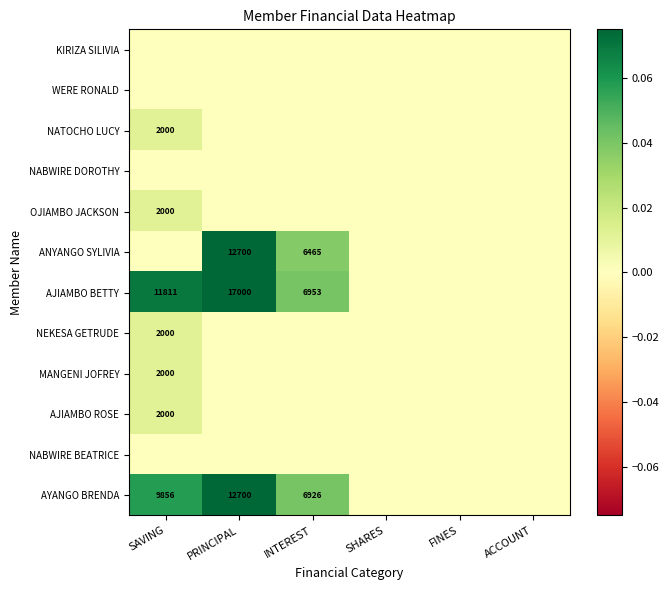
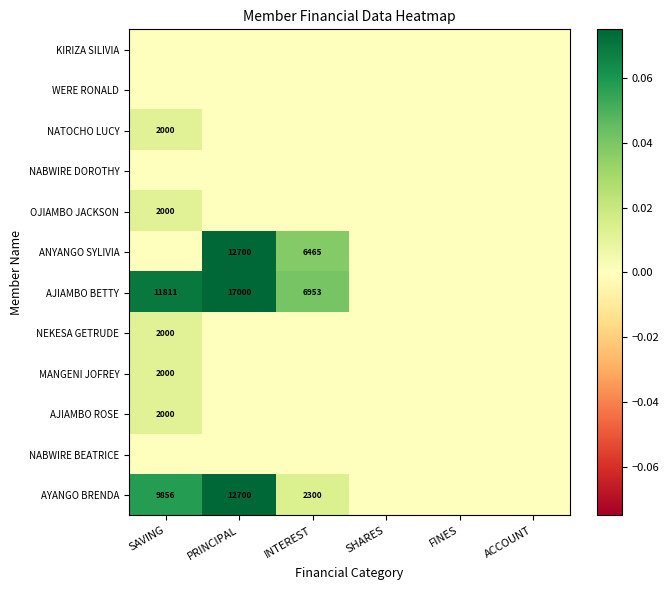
  {
    "NATOCHO LUCY": {
      "SAVING": 2000
    },
    "OJIAMBO JACKSON": {
      "SAVING": 2000
    },
    "ANYANGO SYLIVIA": {
      "PRINCIPAL": 12700,
      "INTEREST": 6465
    },
    "AJIAMBO BETTY": {
      "SAVING": 11811,
      "PRINCIPAL": 17000,
      "INTEREST": 6953
    },
    "NEKESA GETRUDE": {
      "SAVING": 2000
    },
    "MANGENI JOFREY": {
      "SAVING": 2000
    },
    "AJIAMBO ROSE": {
      "SAVING": 2000
    },
    "AYANGO BRENDA": {
      "SAVING": 9856,
      "PRINCIPAL": 12700,
-     "INTEREST": 6926
+     "INTEREST": 2300
    }
  }
